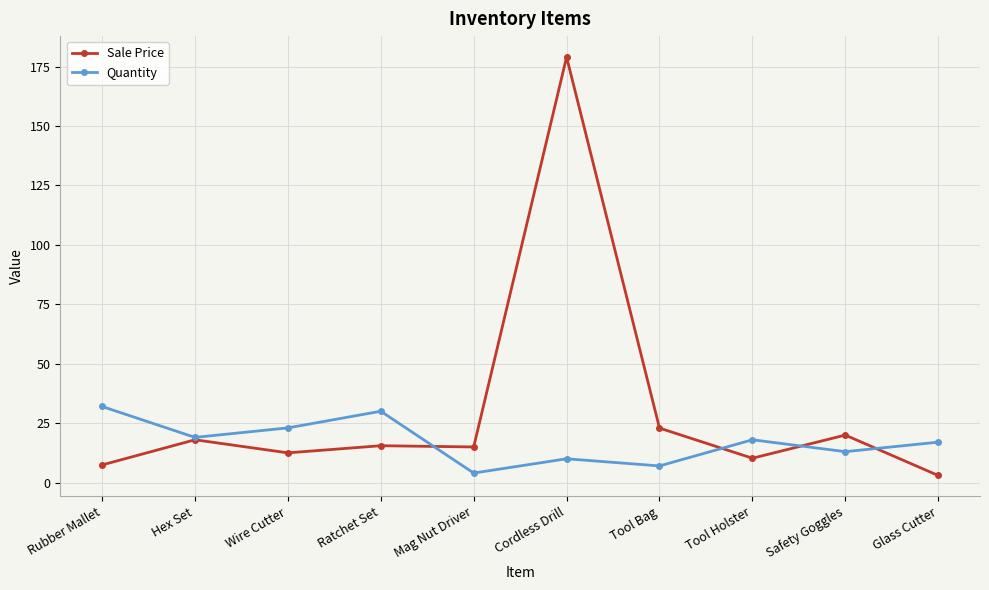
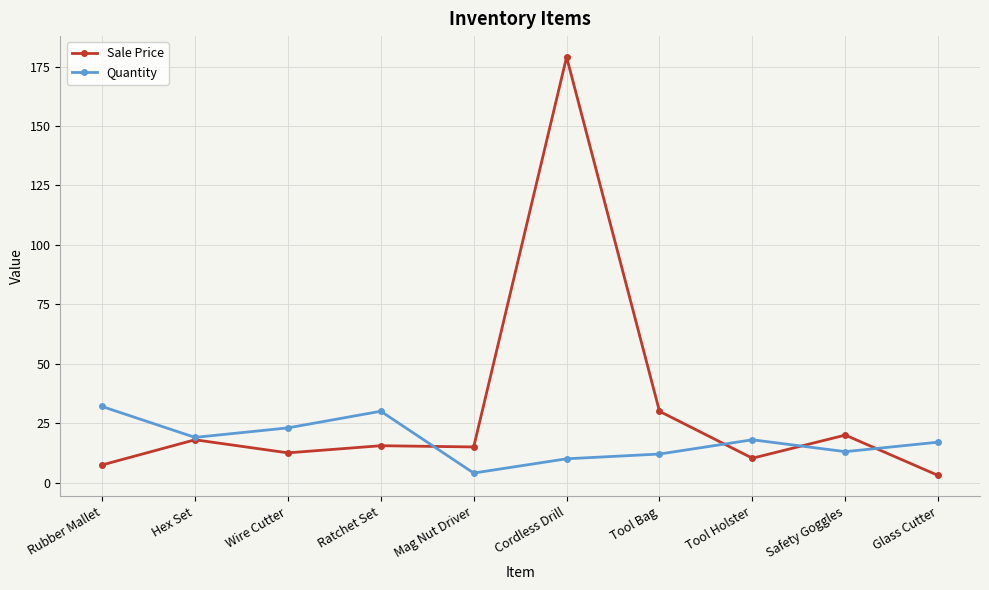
  {
    "Sale Price": {
      "Rubber Mallet": 7,
      "Wire Cutter": 13,
      "Ratchet Set": 16,
      "Mag Nut Driver": 15,
      "Cordless Drill": 179,
-     "Tool Bag": 23,
+     "Tool Bag": 30,
      "Tool Holster": 10,
      "Safety Goggles": 20,
      "Glass Cutter": 3
    },
    "Quantity": {
      "Rubber Mallet": 32,
      "Wire Cutter": 23,
      "Ratchet Set": 30,
      "Mag Nut Driver": 4,
      "Cordless Drill": 10,
-     "Tool Bag": 7,
+     "Tool Bag": 12,
      "Tool Holster": 18,
      "Safety Goggles": 13,
      "Glass Cutter": 17
    }
  }
